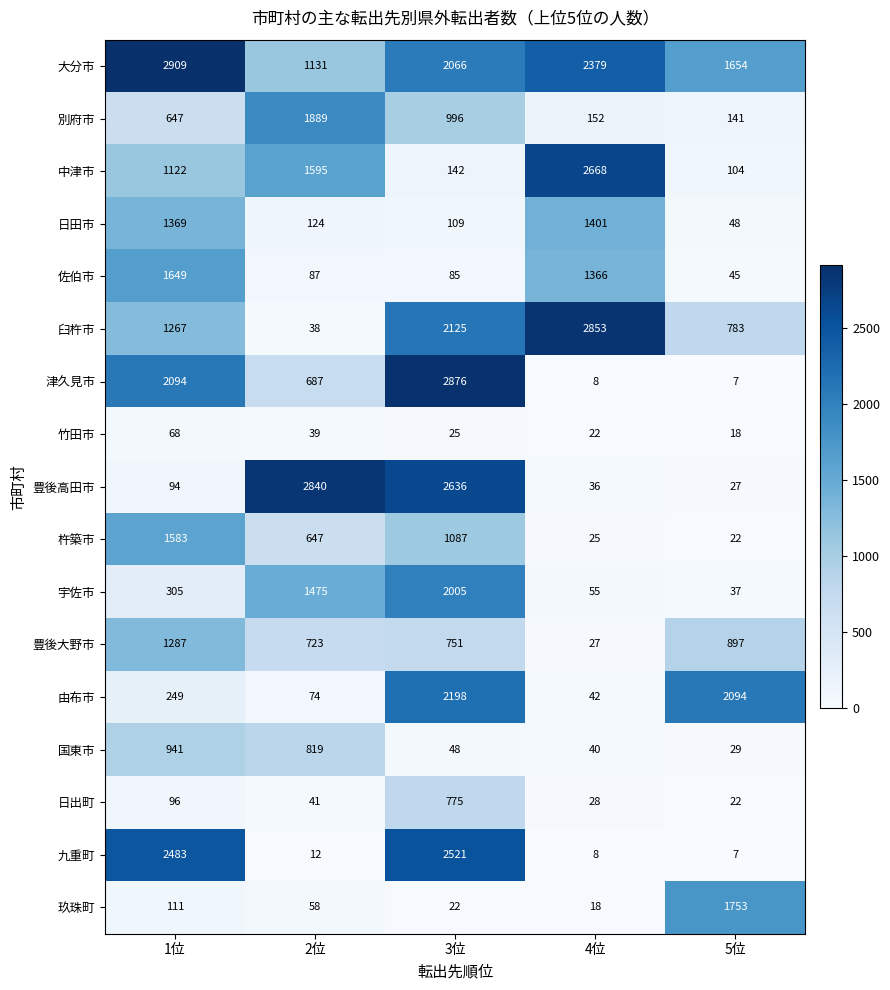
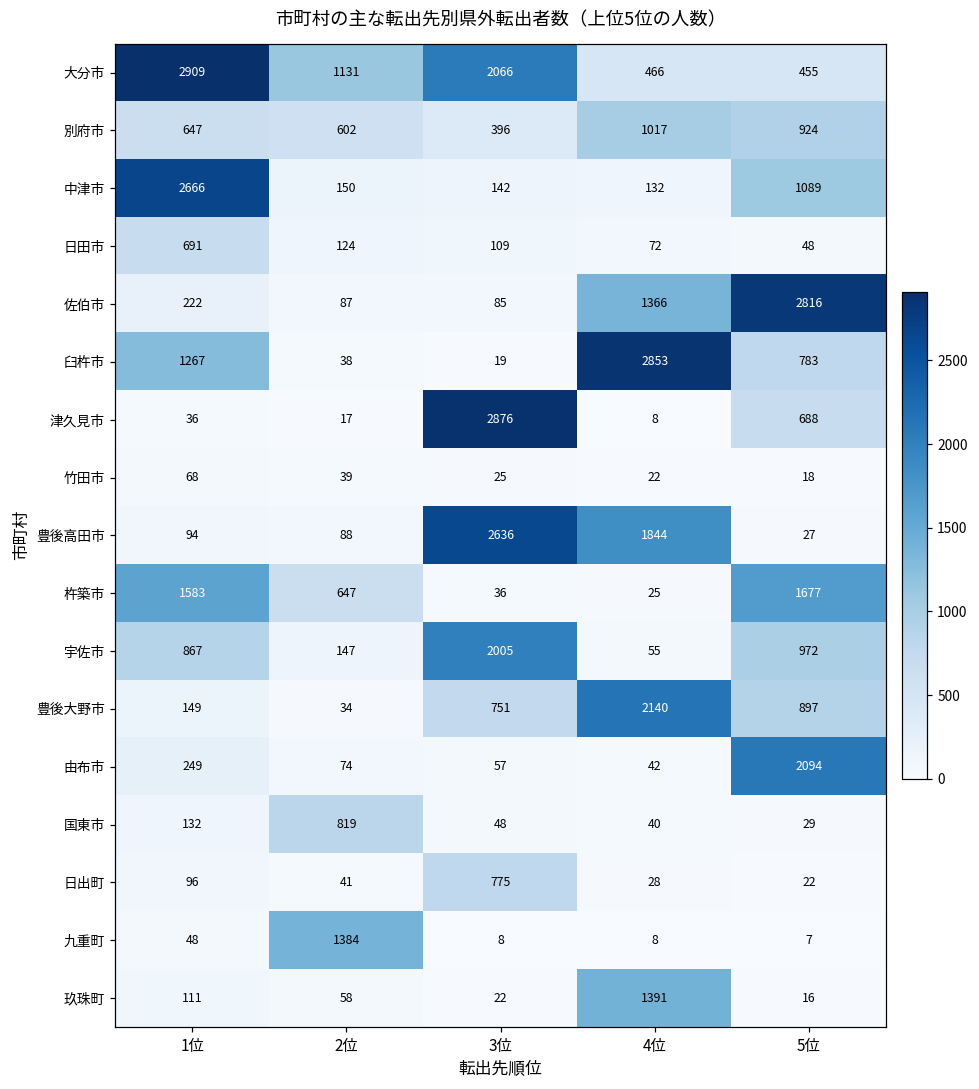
  {
    "大分市": {
      "1位": 2909,
      "2位": 1131,
      "3位": 2066,
-     "4位": 2379,
-     "5位": 1654
+     "4位": 466,
+     "5位": 455
    },
    "別府市": {
      "1位": 647,
-     "2位": 1889,
-     "3位": 996,
-     "4位": 152,
-     "5位": 141
+     "2位": 602,
+     "3位": 396,
+     "4位": 1017,
+     "5位": 924
    },
    "中津市": {
-     "1位": 1122,
-     "2位": 1595,
+     "1位": 2666,
+     "2位": 150,
      "3位": 142,
-     "4位": 2668,
-     "5位": 104
+     "4位": 132,
+     "5位": 1089
    },
    "日田市": {
-     "1位": 1369,
+     "1位": 691,
      "2位": 124,
      "3位": 109,
-     "4位": 1401,
+     "4位": 72,
      "5位": 48
    },
    "佐伯市": {
-     "1位": 1649,
+     "1位": 222,
      "2位": 87,
      "3位": 85,
      "4位": 1366,
-     "5位": 45
+     "5位": 2816
    },
    "臼杵市": {
      "1位": 1267,
      "2位": 38,
-     "3位": 2125,
+     "3位": 19,
      "4位": 2853,
      "5位": 783
    },
    "津久見市": {
-     "1位": 2094,
-     "2位": 687,
+     "1位": 36,
+     "2位": 17,
      "3位": 2876,
      "4位": 8,
-     "5位": 7
+     "5位": 688
    },
    "竹田市": {
      "1位": 68,
      "2位": 39,
      "3位": 25,
      "4位": 22,
      "5位": 18
    },
    "豊後高田市": {
      "1位": 94,
-     "2位": 2840,
+     "2位": 88,
      "3位": 2636,
-     "4位": 36,
+     "4位": 1844,
      "5位": 27
    },
    "杵築市": {
      "1位": 1583,
      "2位": 647,
-     "3位": 1087,
+     "3位": 36,
      "4位": 25,
-     "5位": 22
+     "5位": 1677
    },
    "宇佐市": {
-     "1位": 305,
-     "2位": 1475,
+     "1位": 867,
+     "2位": 147,
      "3位": 2005,
      "4位": 55,
-     "5位": 37
+     "5位": 972
    },
    "豊後大野市": {
-     "1位": 1287,
-     "2位": 723,
+     "1位": 149,
+     "2位": 34,
      "3位": 751,
-     "4位": 27,
+     "4位": 2140,
      "5位": 897
    },
    "由布市": {
      "1位": 249,
      "2位": 74,
-     "3位": 2198,
+     "3位": 57,
      "4位": 42,
      "5位": 2094
    },
    "国東市": {
-     "1位": 941,
+     "1位": 132,
      "2位": 819,
      "3位": 48,
      "4位": 40,
      "5位": 29
    },
    "日出町": {
      "1位": 96,
      "2位": 41,
      "3位": 775,
      "4位": 28,
      "5位": 22
    },
    "九重町": {
-     "1位": 2483,
-     "2位": 12,
-     "3位": 2521,
+     "1位": 48,
+     "2位": 1384,
+     "3位": 8,
      "4位": 8,
      "5位": 7
    },
    "玖珠町": {
      "1位": 111,
      "2位": 58,
      "3位": 22,
-     "4位": 18,
-     "5位": 1753
+     "4位": 1391,
+     "5位": 16
    }
  }
